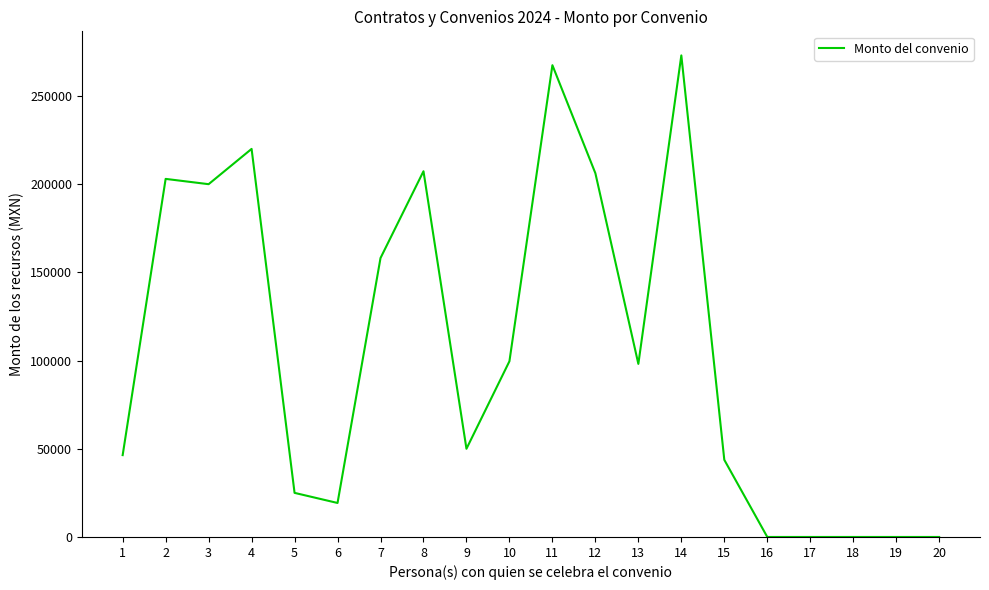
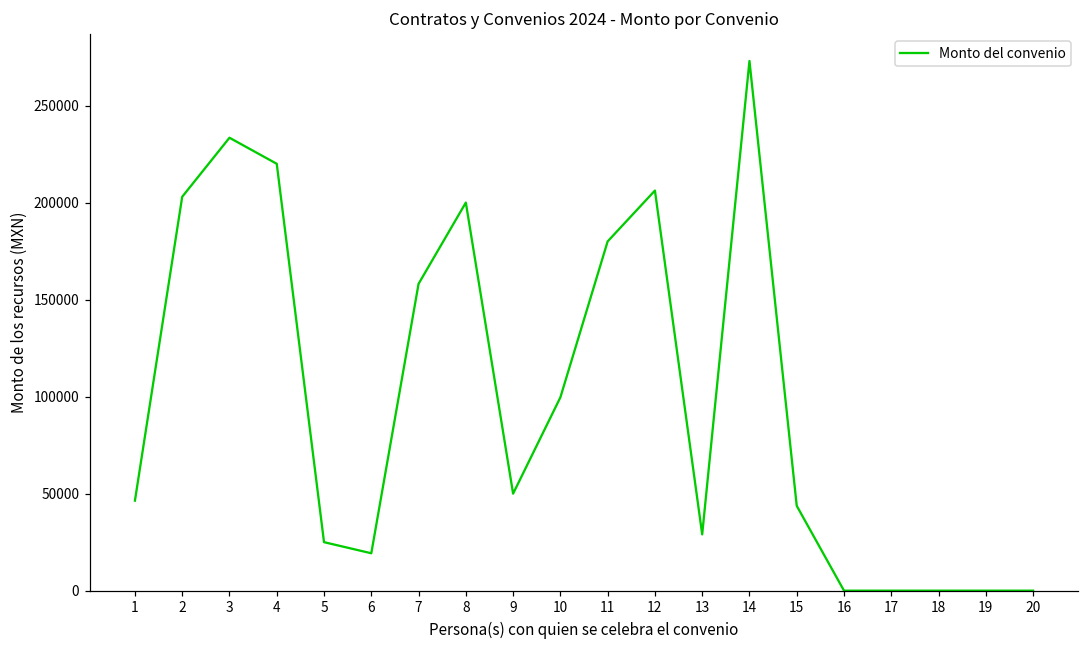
  {
    "1": 46000,
    "2": 203000,
-   "3": 200000,
+   "3": 233000,
    "4": 220000,
    "5": 25000,
    "6": 19000,
    "7": 158000,
-   "8": 207000,
+   "8": 200000,
    "9": 50000,
    "10": 100000,
-   "11": 267000,
+   "11": 180000,
    "12": 206000,
-   "13": 98000,
+   "13": 29000,
    "14": 273000,
    "15": 44000,
    "16": 0,
    "17": 0,
    "18": 0,
    "19": 0,
    "20": 0
  }
